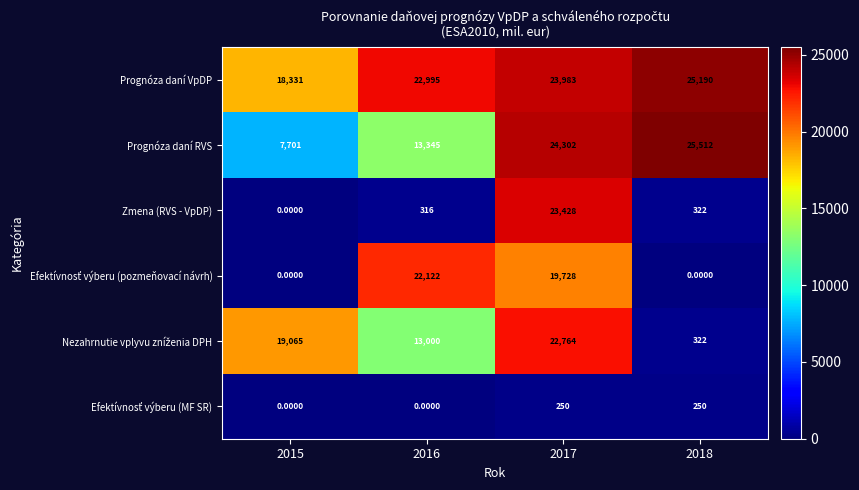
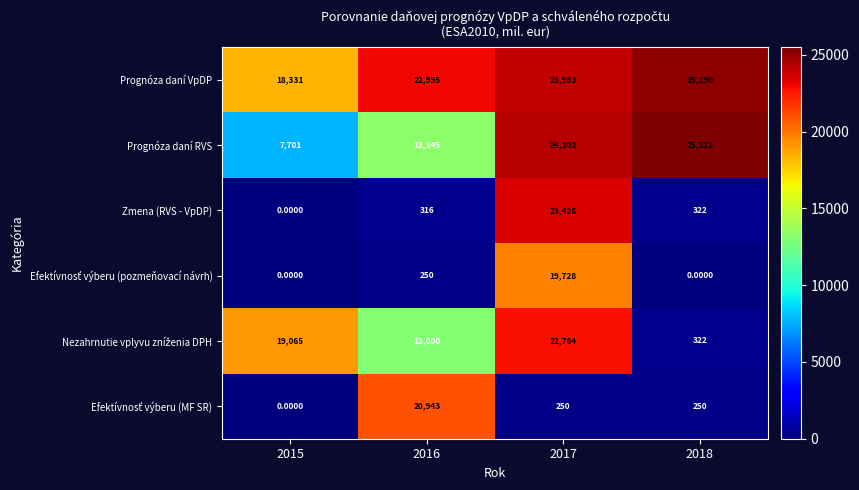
  {
    "Prognóza daní VpDP": {
      "2015": "18,331",
      "2016": "22,995",
      "2017": "23,983",
      "2018": "25,190"
    },
    "Prognóza daní RVS": {
      "2015": "7,701",
      "2016": "13,345",
      "2017": "24,302",
      "2018": "25,512"
    },
    "Zmena (RVS - VpDP)": {
      "2015": "0.0000",
      "2016": "316",
      "2017": "23,428",
      "2018": "322"
    },
    "Efektívnosť výberu (pozmeňovací návrh)": {
      "2015": "0.0000",
-     "2016": "22,122",
+     "2016": "250",
      "2017": "19,728",
      "2018": "0.0000"
    },
    "Nezahrnutie vplyvu zníženia DPH": {
      "2015": "19,065",
      "2016": "13,000",
      "2017": "22,764",
      "2018": "322"
    },
    "Efektívnosť výberu (MF SR)": {
      "2015": "0.0000",
-     "2016": "0.0000",
+     "2016": "20,943",
      "2017": "250",
      "2018": "250"
    }
  }
